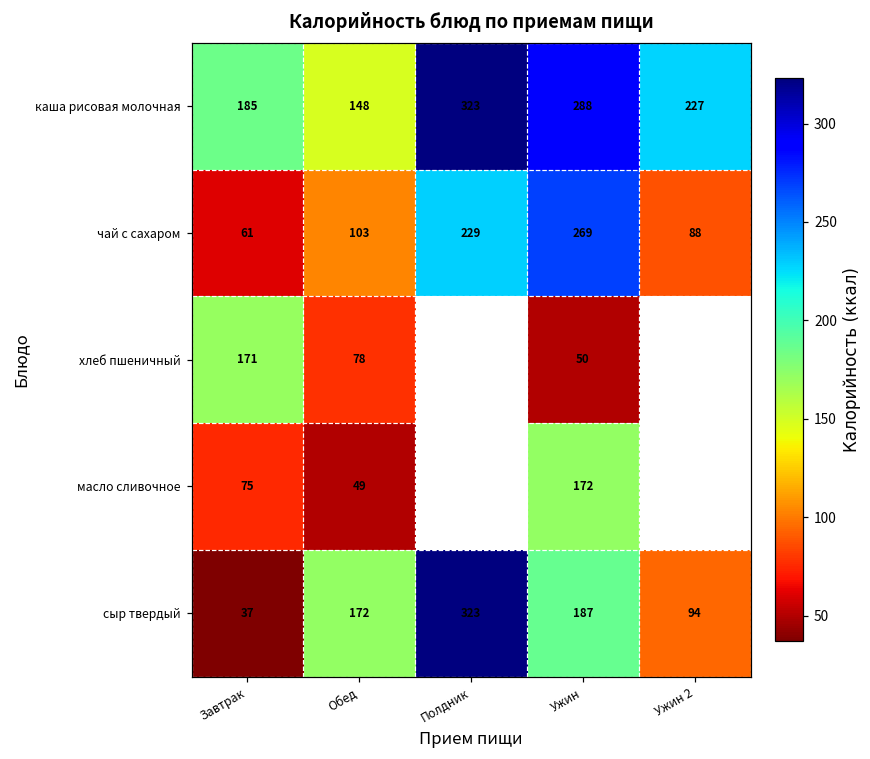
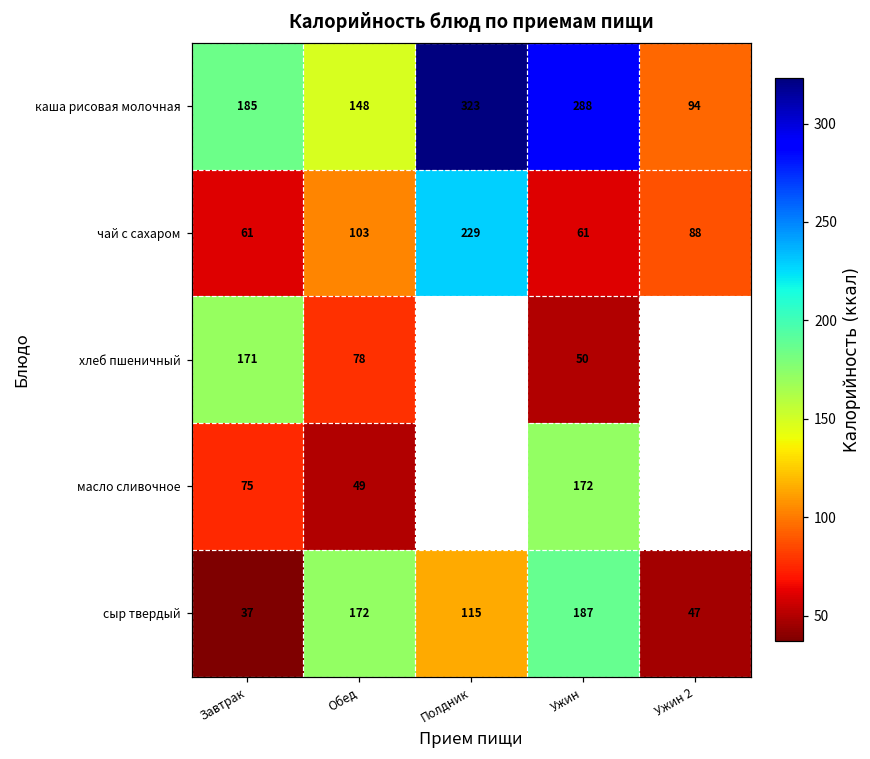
  {
    "каша рисовая молочная": {
      "Завтрак": 185,
      "Обед": 148,
      "Полдник": 323,
      "Ужин": 288,
-     "Ужин 2": 227
+     "Ужин 2": 94
    },
    "чай с сахаром": {
      "Завтрак": 61,
      "Обед": 103,
      "Полдник": 229,
-     "Ужин": 269,
+     "Ужин": 61,
      "Ужин 2": 88
    },
    "хлеб пшеничный": {
      "Завтрак": 171,
      "Обед": 78,
      "Ужин": 50
    },
    "масло сливочное": {
      "Завтрак": 75,
      "Обед": 49,
      "Ужин": 172
    },
    "сыр твердый": {
      "Завтрак": 37,
      "Обед": 172,
-     "Полдник": 323,
+     "Полдник": 115,
      "Ужин": 187,
-     "Ужин 2": 94
+     "Ужин 2": 47
    }
  }
